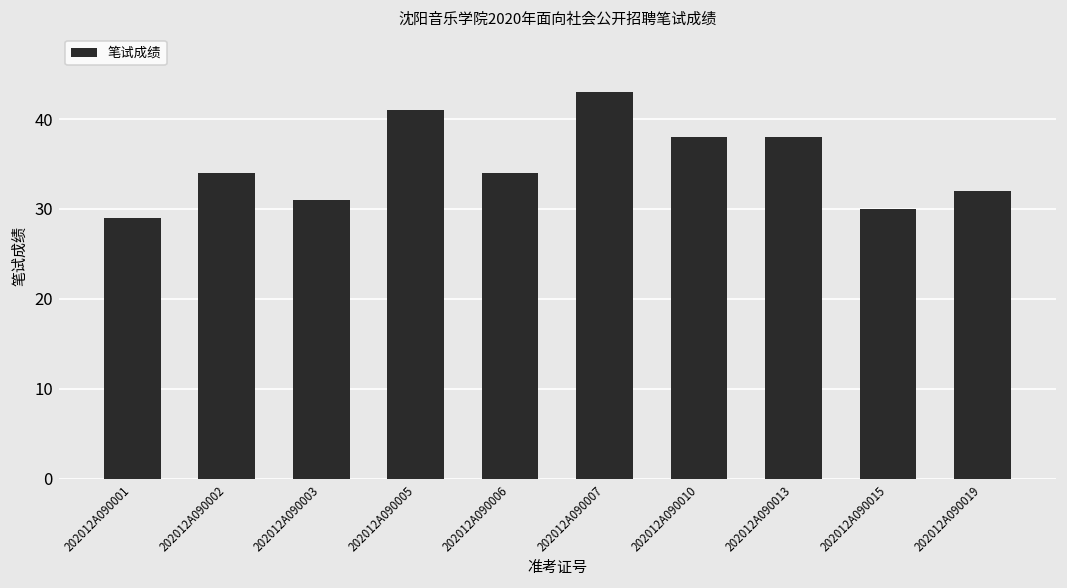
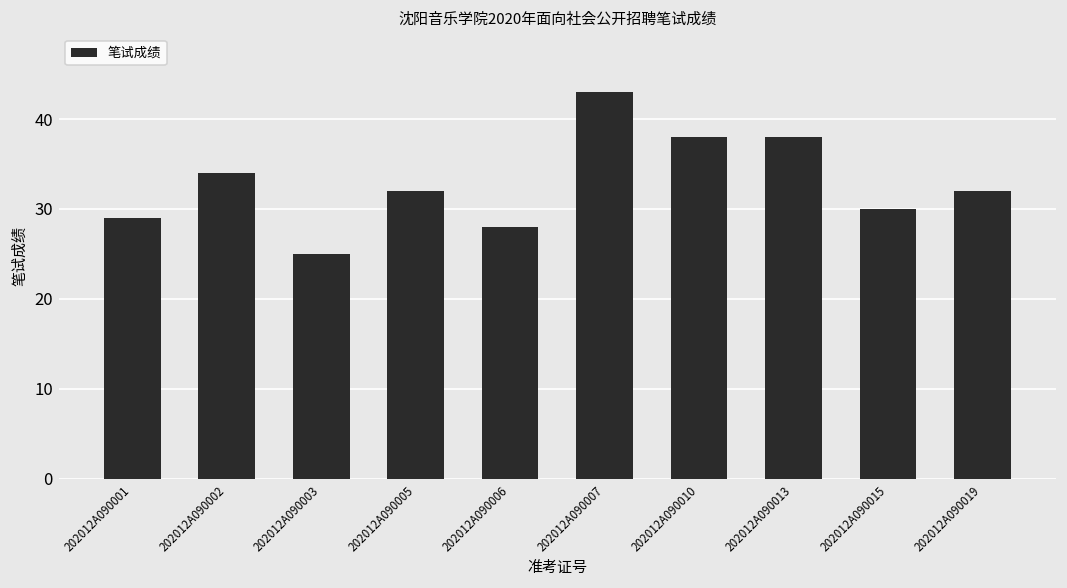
  {
    "202012A090001": 29,
    "202012A090002": 34,
-   "202012A090003": 31,
-   "202012A090005": 41,
-   "202012A090006": 34,
+   "202012A090003": 25,
+   "202012A090005": 32,
+   "202012A090006": 28,
    "202012A090007": 43,
    "202012A090010": 38,
    "202012A090013": 38,
    "202012A090015": 30,
    "202012A090019": 32
  }
